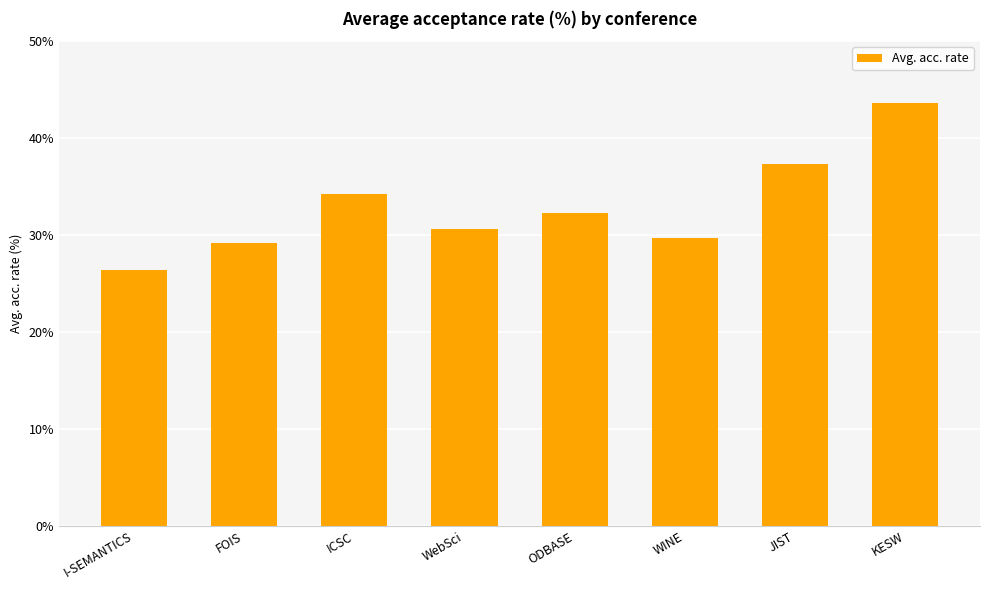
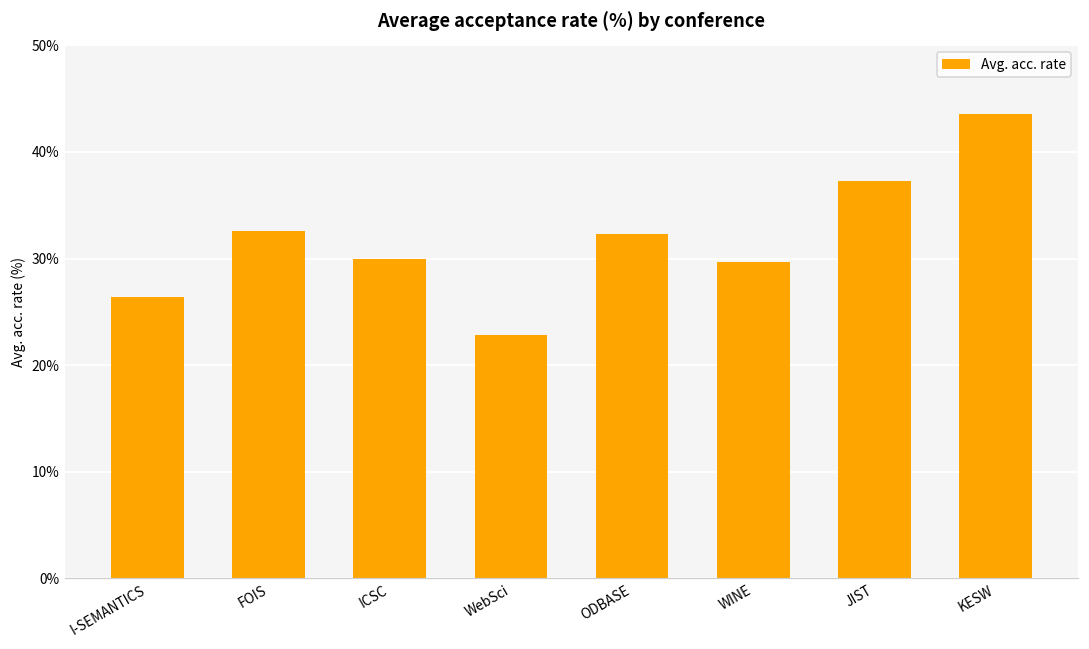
  {
    "I-SEMANTICS": "26%",
-   "FOIS": "29%",
-   "ICSC": "34%",
-   "WebSci": "31%",
+   "FOIS": "33%",
+   "ICSC": "30%",
+   "WebSci": "23%",
    "ODBASE": "32%",
    "WINE": "30%",
    "JIST": "37%",
    "KESW": "44%"
  }
